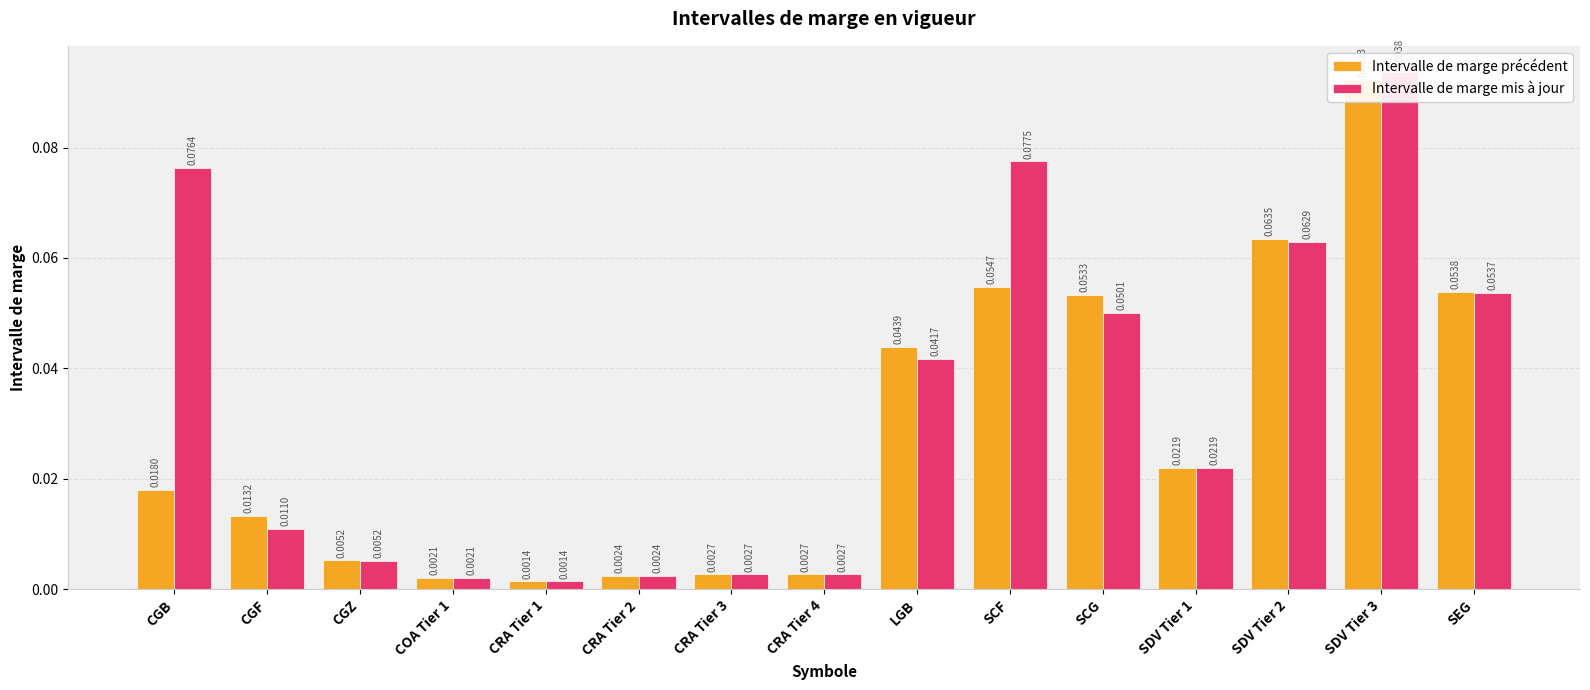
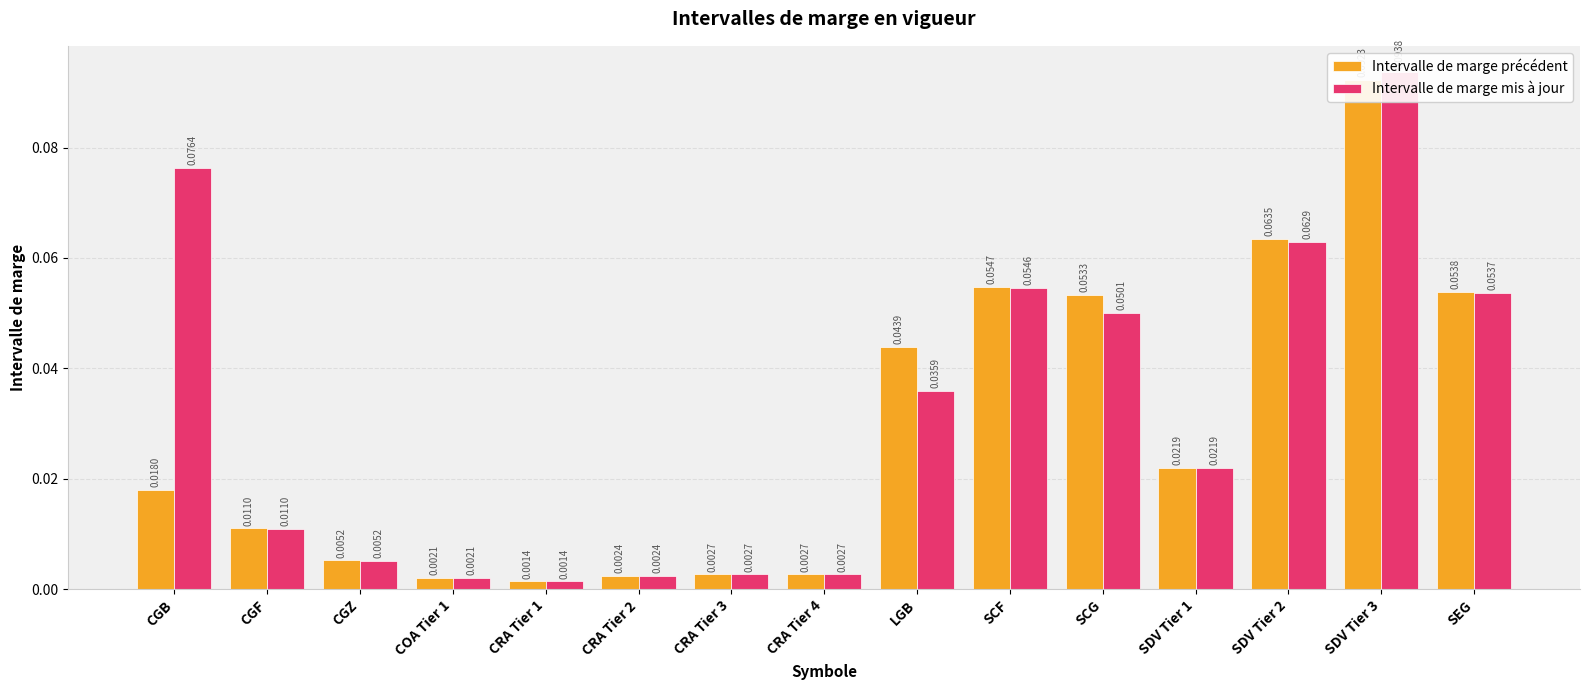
  {
    "Intervalle de marge précédent": {
      "CGB": 0.0180,
-     "CGF": 0.0132,
+     "CGF": 0.0110,
      "CGZ": 0.0052,
      "COA Tier 1": 0.0021,
      "CRA Tier 1": 0.0014,
      "CRA Tier 2": 0.0024,
      "CRA Tier 3": 0.0027,
      "CRA Tier 4": 0.0027,
      "LGB": 0.0439,
      "SCF": 0.0547,
      "SCG": 0.0533,
      "SDV Tier 1": 0.0219,
      "SDV Tier 2": 0.0635,
      "SEG": 0.0538
    },
    "Intervalle de marge mis à jour": {
      "CGB": 0.0764,
      "CGF": 0.0110,
      "CGZ": 0.0052,
      "COA Tier 1": 0.0021,
      "CRA Tier 1": 0.0014,
      "CRA Tier 2": 0.0024,
      "CRA Tier 3": 0.0027,
      "CRA Tier 4": 0.0027,
-     "LGB": 0.0417,
-     "SCF": 0.0775,
+     "LGB": 0.0359,
+     "SCF": 0.0546,
      "SCG": 0.0501,
      "SDV Tier 1": 0.0219,
      "SDV Tier 2": 0.0629,
      "SEG": 0.0537
    }
  }
